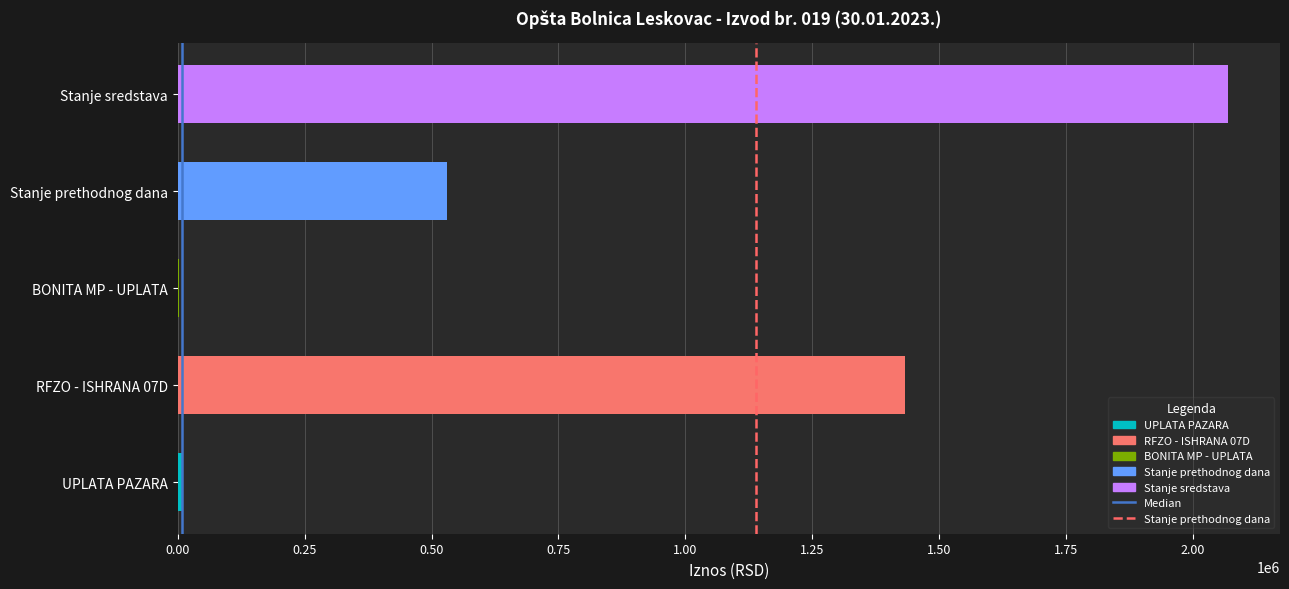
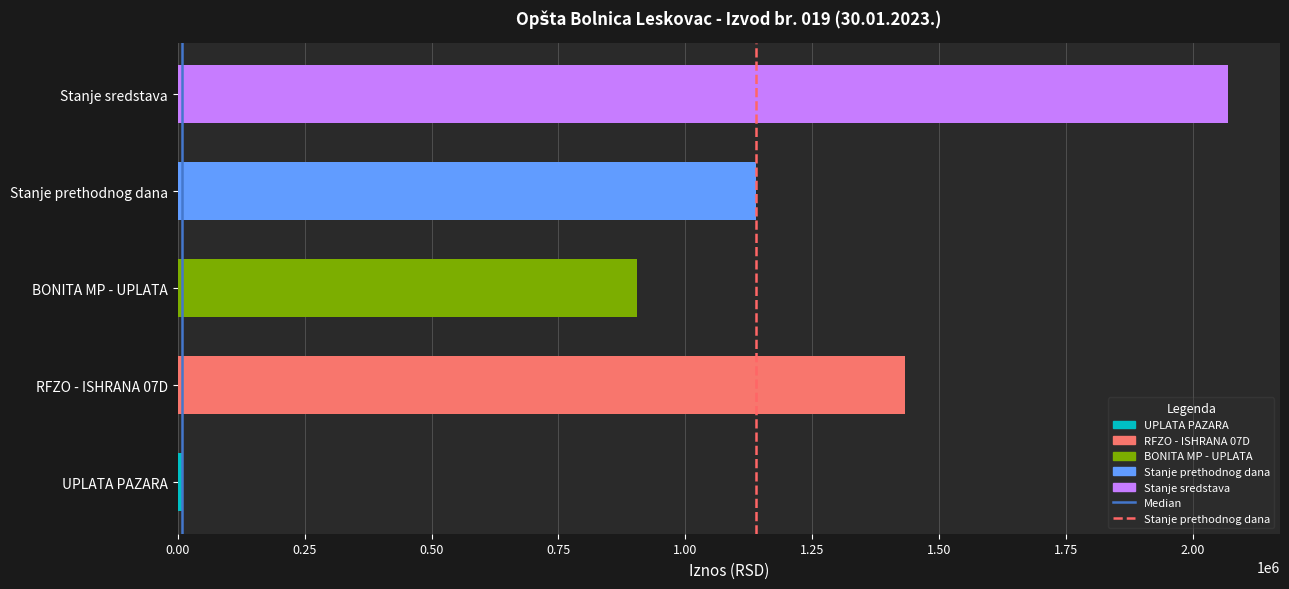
  {
    "Stanje sredstava": 2070000,
-   "Stanje prethodnog dana": 530000,
-   "BONITA MP - UPLATA": 0,
+   "Stanje prethodnog dana": 1140000,
+   "BONITA MP - UPLATA": 900000,
    "RFZO - ISHRANA 07D": 1430000,
    "UPLATA PAZARA": 10000
  }
